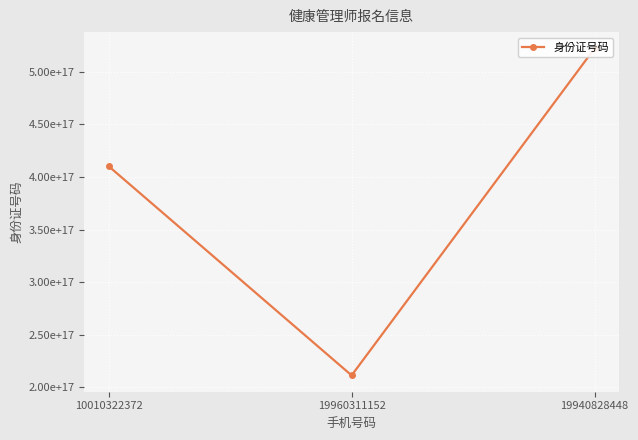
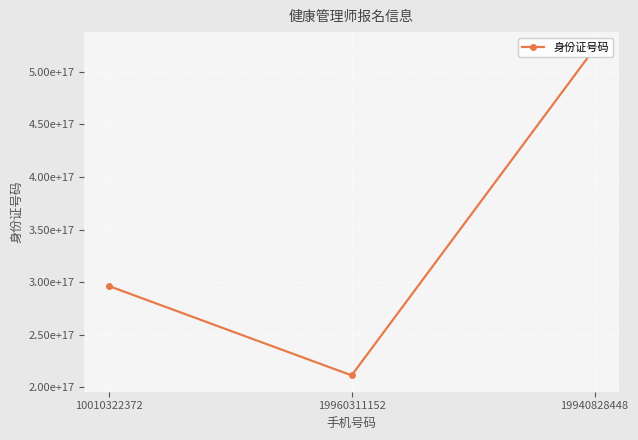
  {
-   "10010322372": 410000000000000000,
+   "10010322372": 296000000000000000,
    "19960311152": 211000000000000000
  }
